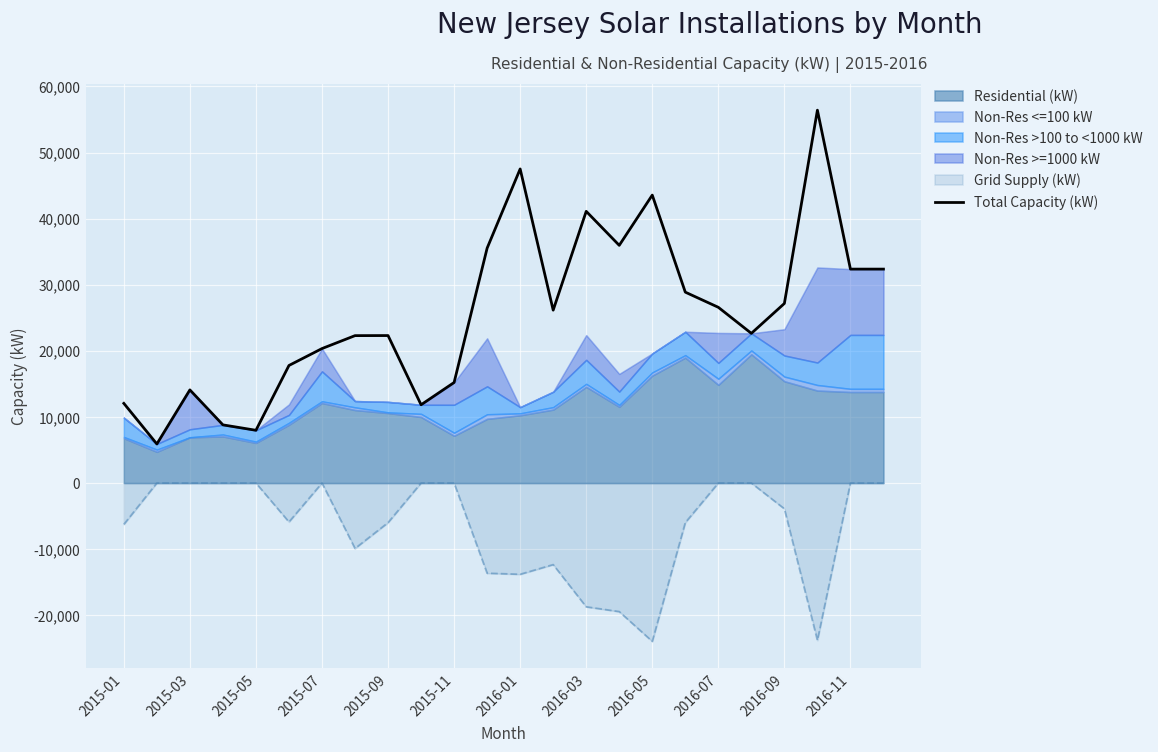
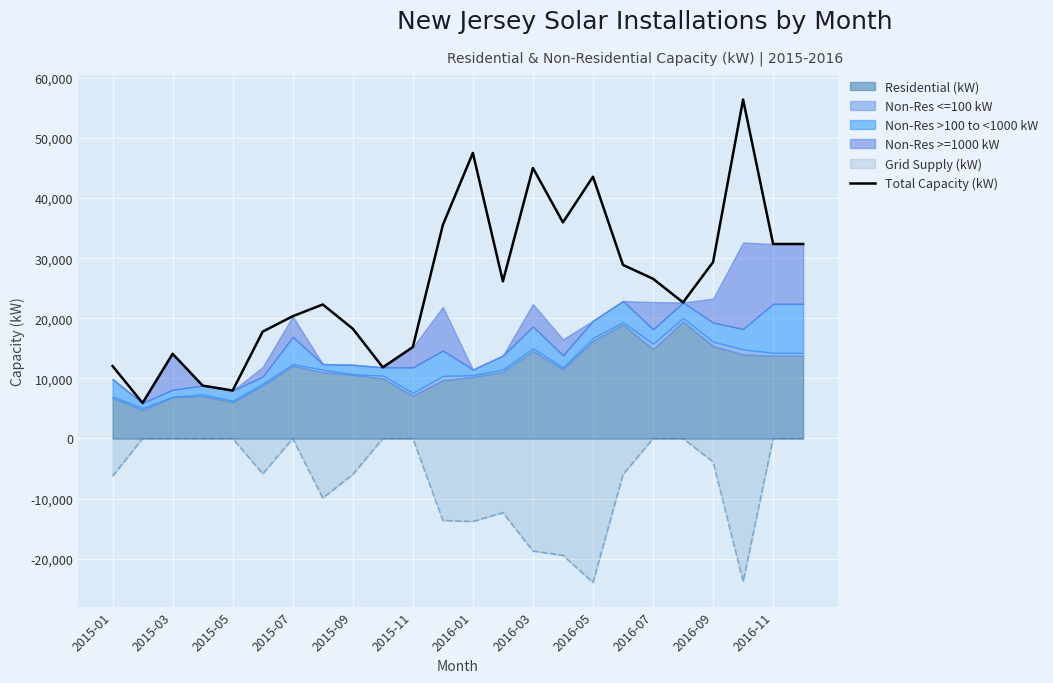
  {
    "Total Capacity (kW)": {
      "2015-01": "12,000",
-     "2015-09": "22,000",
+     "2015-09": "18,000",
      "2016-01": "48,000",
-     "2016-03": "41,000",
+     "2016-03": "45,000",
      "2016-05": "44,000",
      "2016-07": "27,000",
-     "2016-09": "27,000"
+     "2016-09": "29,000"
    }
  }
